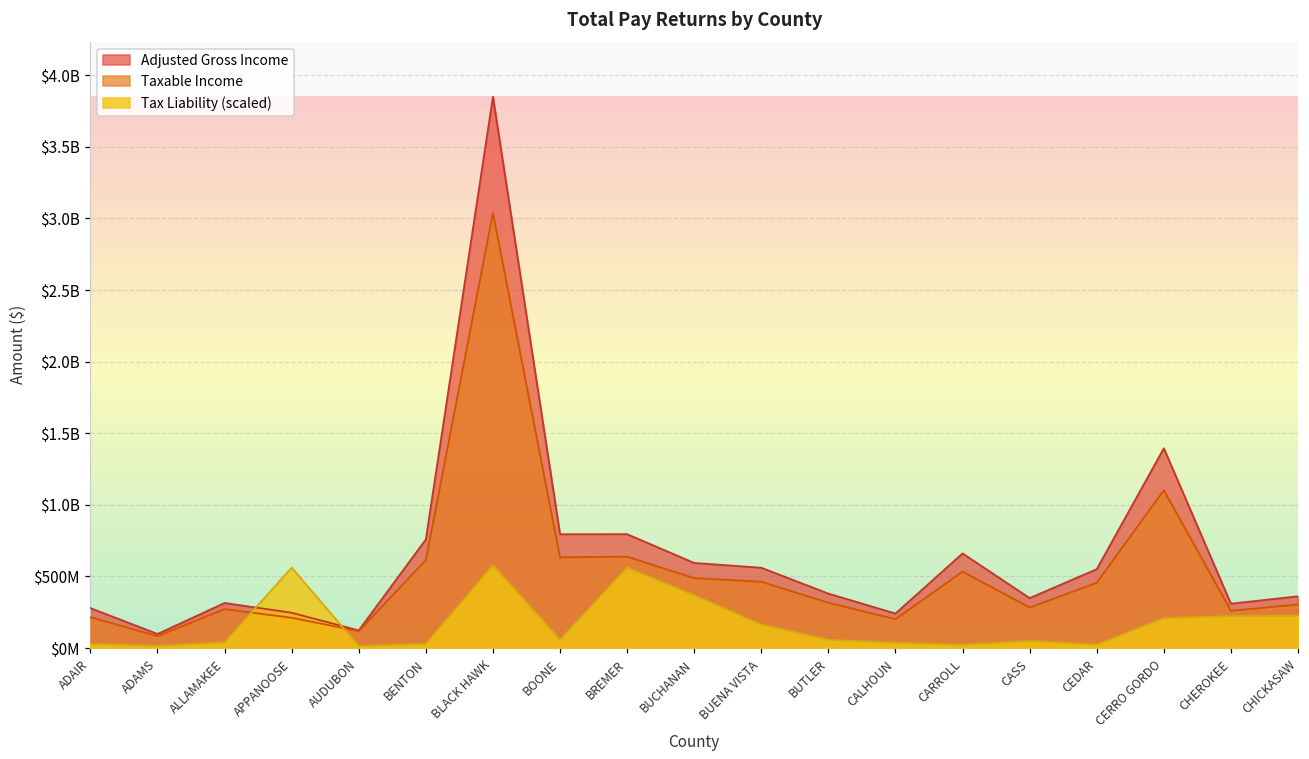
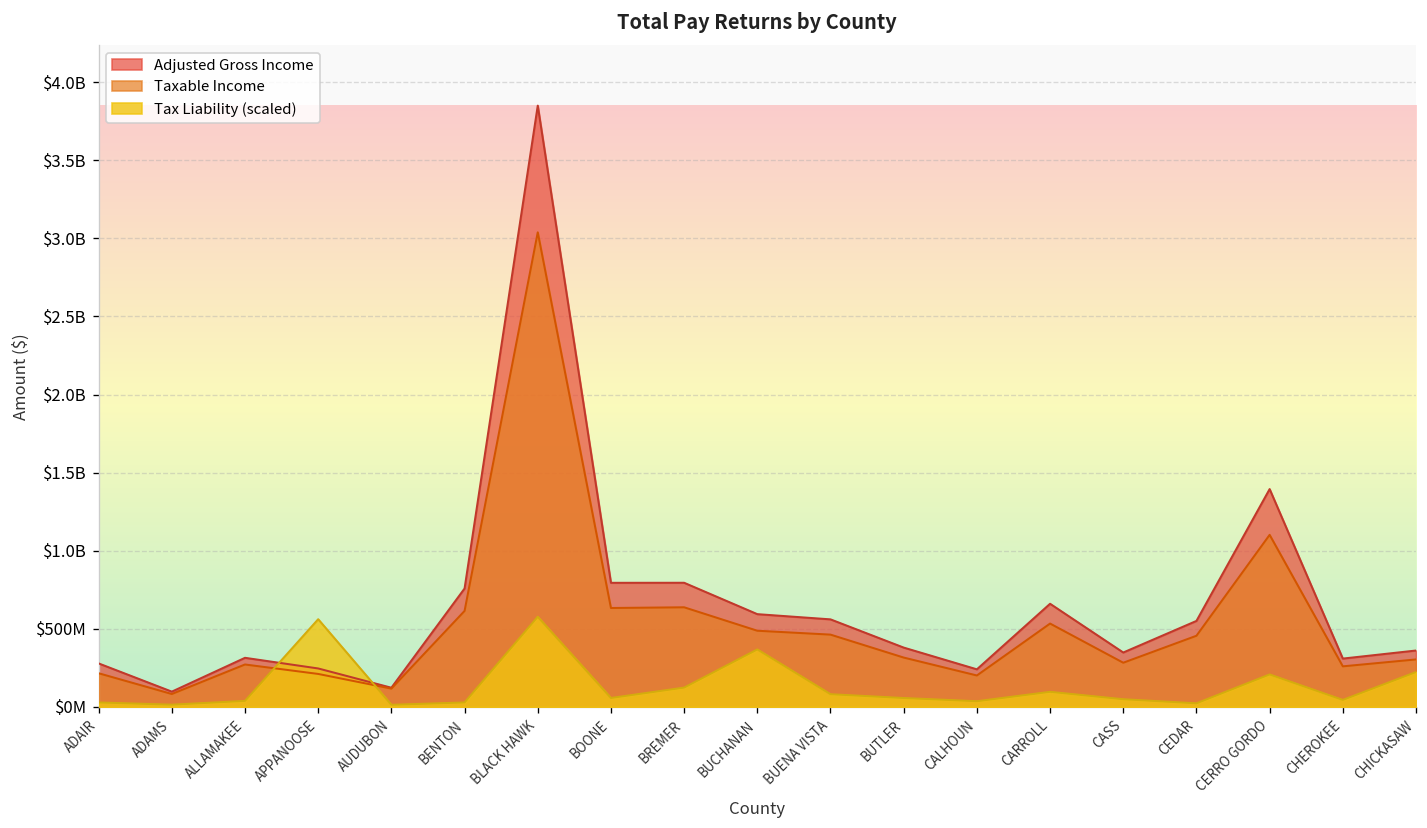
  {
    "Tax Liability (scaled)": {
      "ADAIR": "$30000000",
      "ADAMS": "$10000000",
      "ALLAMAKEE": "$40000000",
      "APPANOOSE": "$560000000",
      "AUDUBON": "$10000000",
      "BENTON": "$30000000",
      "BLACK HAWK": "$580000000",
      "BOONE": "$60000000",
-     "BREMER": "$560000000",
+     "BREMER": "$120000000",
      "BUCHANAN": "$370000000",
-     "BUENA VISTA": "$160000000",
+     "BUENA VISTA": "$80000000",
      "BUTLER": "$60000000",
      "CALHOUN": "$40000000",
-     "CARROLL": "$20000000",
+     "CARROLL": "$100000000",
      "CASS": "$50000000",
      "CEDAR": "$20000000",
      "CERRO GORDO": "$210000000",
-     "CHEROKEE": "$220000000",
+     "CHEROKEE": "$50000000",
      "CHICKASAW": "$220000000"
    }
  }
